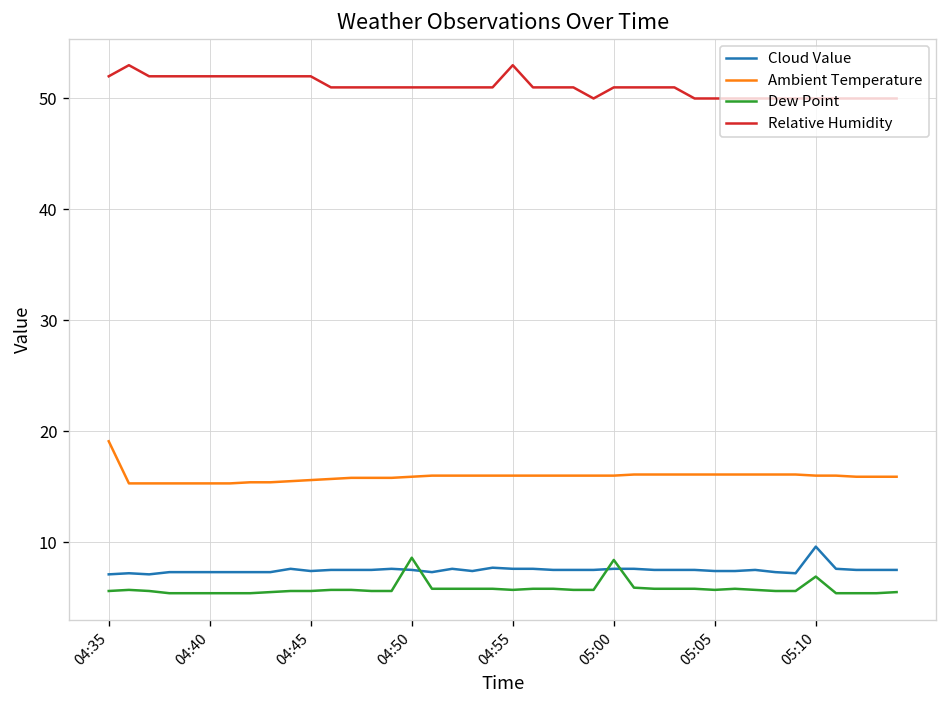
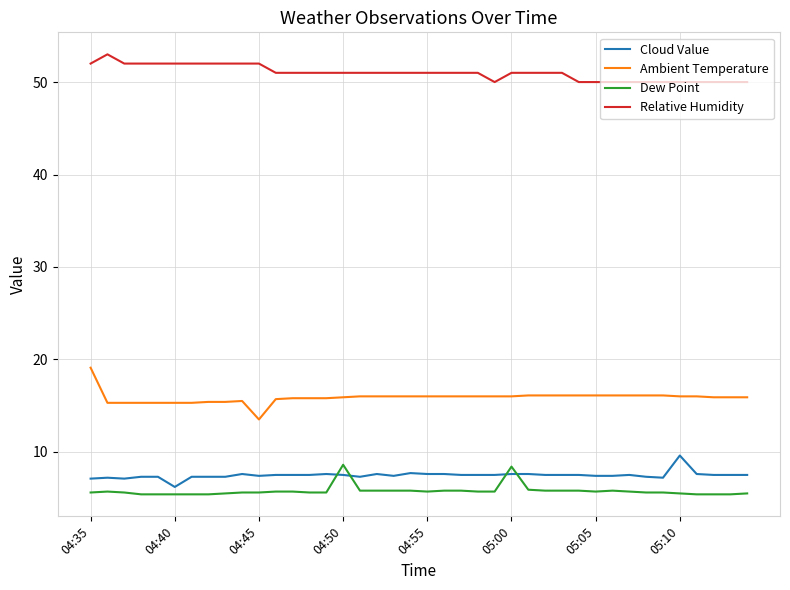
  {
    "Cloud Value": {
      "04:35": 7,
-     "04:40": 7,
+     "04:40": 6,
      "04:45": 7,
      "04:50": 8,
      "04:55": 8,
      "05:00": 8,
      "05:05": 7,
      "05:10": 10
    },
    "Ambient Temperature": {
      "04:35": 19,
      "04:40": 15,
-     "04:45": 16,
+     "04:45": 14,
      "04:50": 16,
      "04:55": 16,
      "05:00": 16,
      "05:05": 16,
      "05:10": 16
    },
    "Dew Point": {
      "04:35": 6,
      "04:40": 5,
      "04:45": 6,
      "04:50": 9,
      "04:55": 6,
      "05:00": 8,
      "05:05": 6,
-     "05:10": 7
+     "05:10": 6
    },
    "Relative Humidity": {
      "04:35": 52,
      "04:40": 52,
      "04:45": 52,
      "04:50": 51,
-     "04:55": 53,
+     "04:55": 51,
      "05:00": 51,
      "05:05": 50
    }
  }
